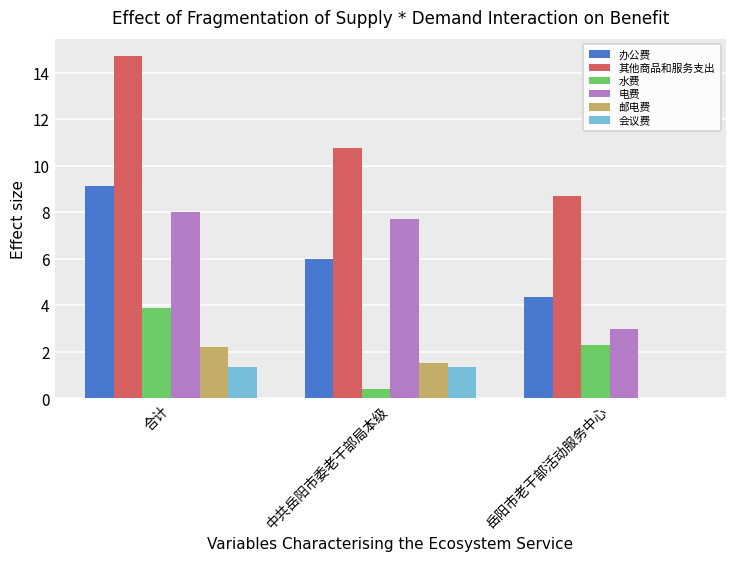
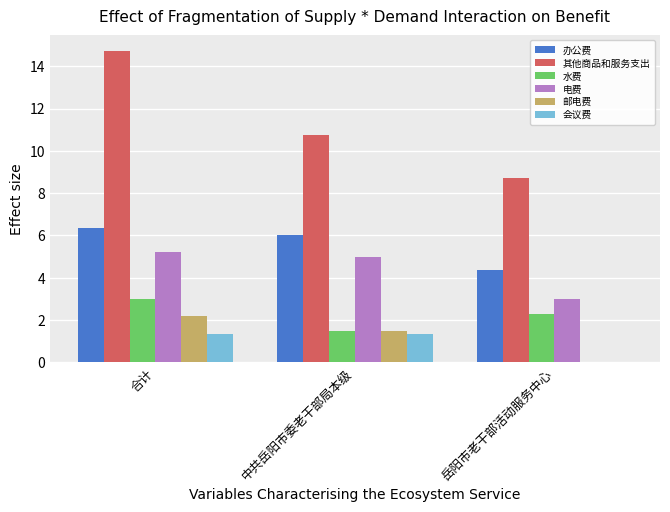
  {
    "办公费": {
-     "合计": 9.1,
+     "合计": 6.3,
      "中共岳阳市委老干部局本级": 6.0,
      "岳阳市老干部活动服务中心": 4.4
    },
    "其他商品和服务支出": {
      "合计": 14.7,
      "中共岳阳市委老干部局本级": 10.8,
      "岳阳市老干部活动服务中心": 8.7
    },
    "水费": {
-     "合计": 3.9,
-     "中共岳阳市委老干部局本级": 0.4,
+     "合计": 3.0,
+     "中共岳阳市委老干部局本级": 1.5,
      "岳阳市老干部活动服务中心": 2.3
    },
    "电费": {
-     "合计": 8.0,
-     "中共岳阳市委老干部局本级": 7.7,
+     "合计": 5.2,
+     "中共岳阳市委老干部局本级": 5.0,
      "岳阳市老干部活动服务中心": 3.0
    },
    "邮电费": {
      "合计": 2.2,
      "中共岳阳市委老干部局本级": 1.5,
      "岳阳市老干部活动服务中心": 0.0
    },
    "会议费": {
      "合计": 1.4,
      "中共岳阳市委老干部局本级": 1.4,
      "岳阳市老干部活动服务中心": 0.0
    }
  }
